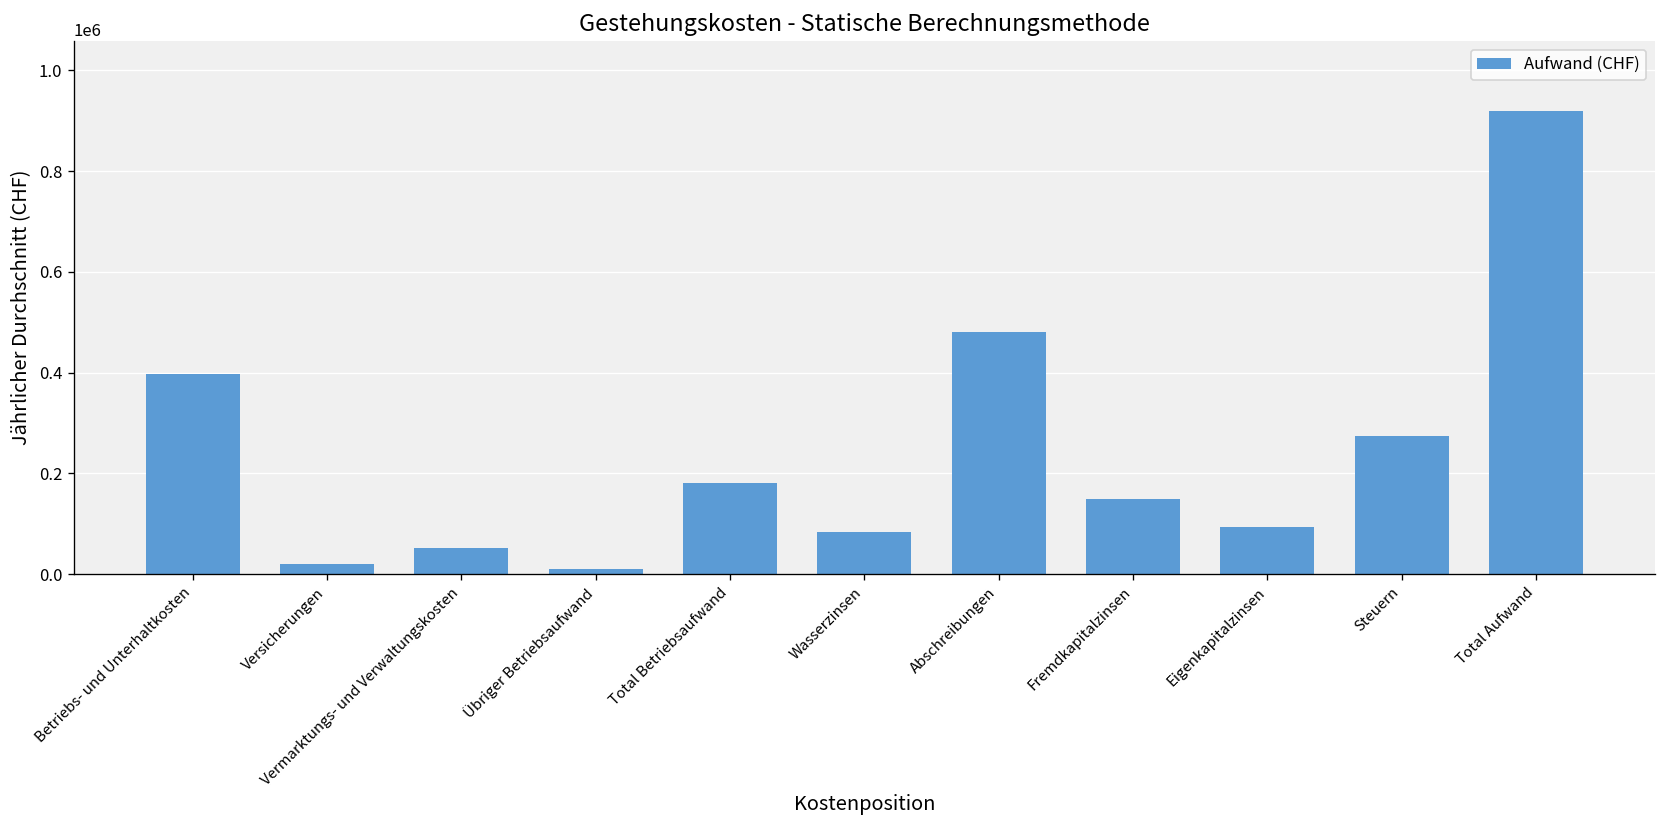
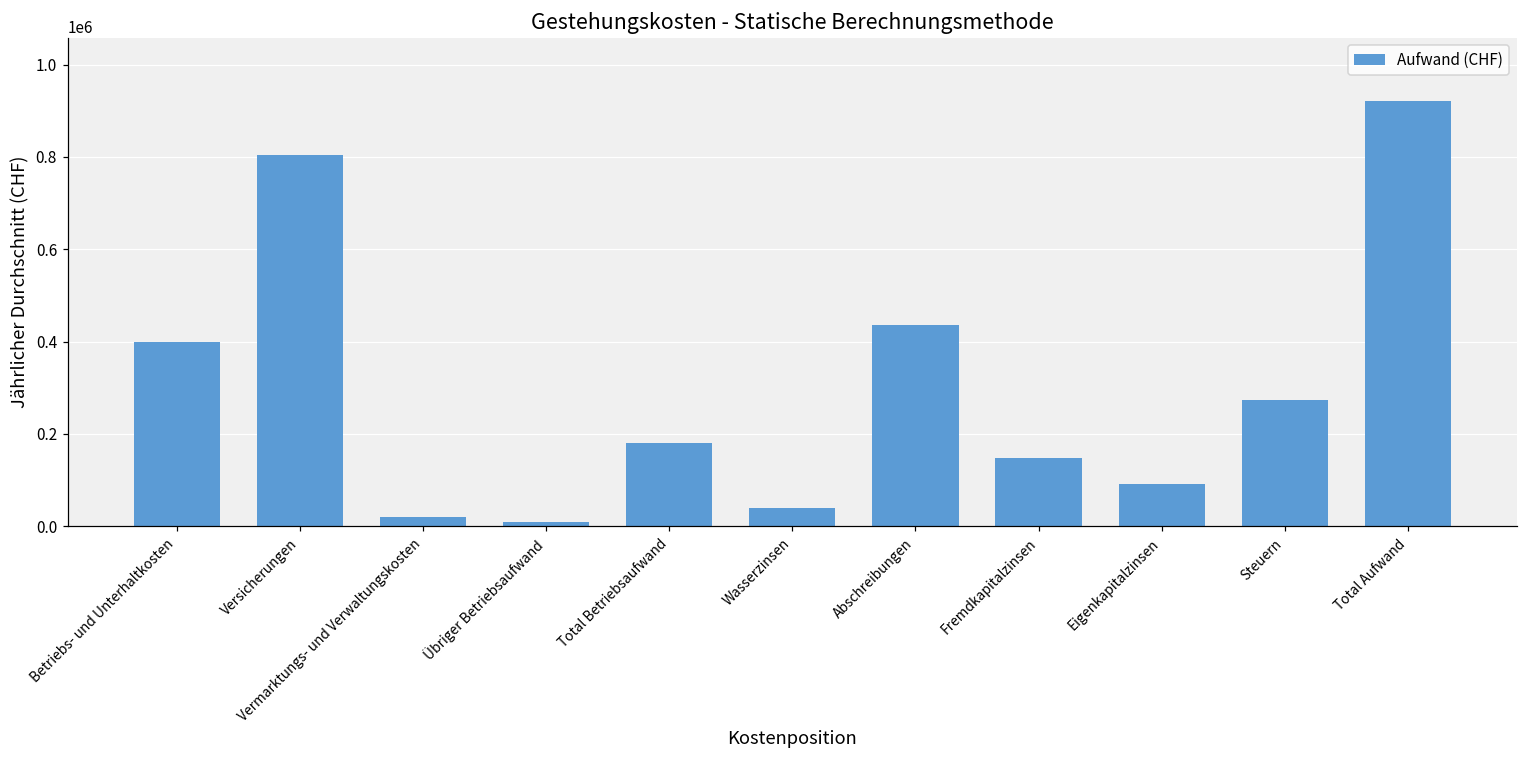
  {
    "Betriebs- und Unterhaltkosten": 400000,
-   "Versicherungen": 20000,
-   "Vermarktungs- und Verwaltungskosten": 50000,
+   "Versicherungen": 800000,
+   "Vermarktungs- und Verwaltungskosten": 20000,
    "Übriger Betriebsaufwand": 10000,
    "Total Betriebsaufwand": 180000,
-   "Wasserzinsen": 80000,
-   "Abschreibungen": 480000,
+   "Wasserzinsen": 40000,
+   "Abschreibungen": 440000,
    "Fremdkapitalzinsen": 150000,
    "Eigenkapitalzinsen": 90000,
    "Steuern": 270000,
    "Total Aufwand": 920000
  }
